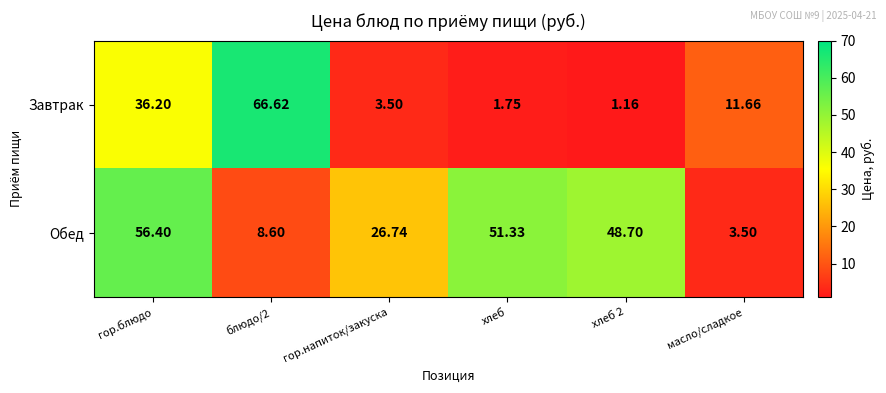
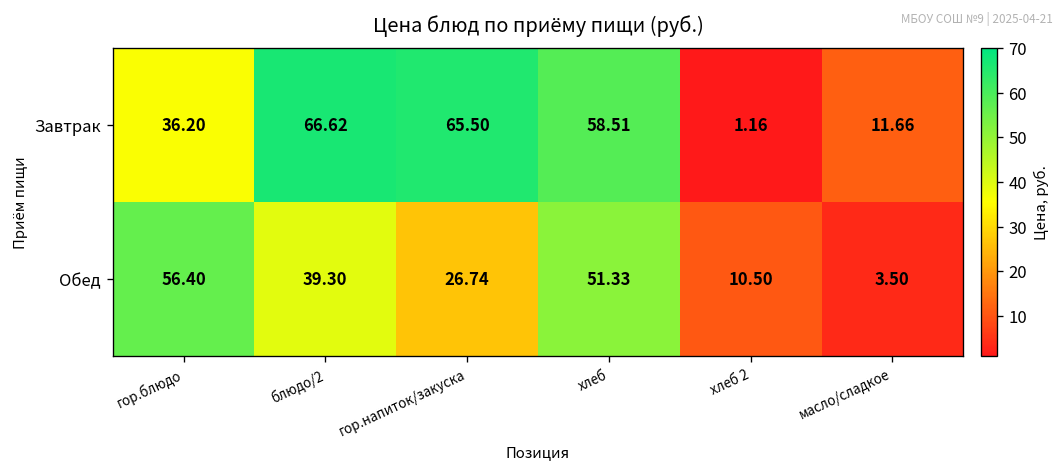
  {
    "Завтрак": {
      "гор.блюдо": 36.20,
      "блюдо/2": 66.62,
-     "гор.напиток/закуска": 3.50,
-     "хлеб": 1.75,
+     "гор.напиток/закуска": 65.50,
+     "хлеб": 58.51,
      "хлеб 2": 1.16,
      "масло/сладкое": 11.66
    },
    "Обед": {
      "гор.блюдо": 56.40,
-     "блюдо/2": 8.60,
+     "блюдо/2": 39.30,
      "гор.напиток/закуска": 26.74,
      "хлеб": 51.33,
-     "хлеб 2": 48.70,
+     "хлеб 2": 10.50,
      "масло/сладкое": 3.50
    }
  }
